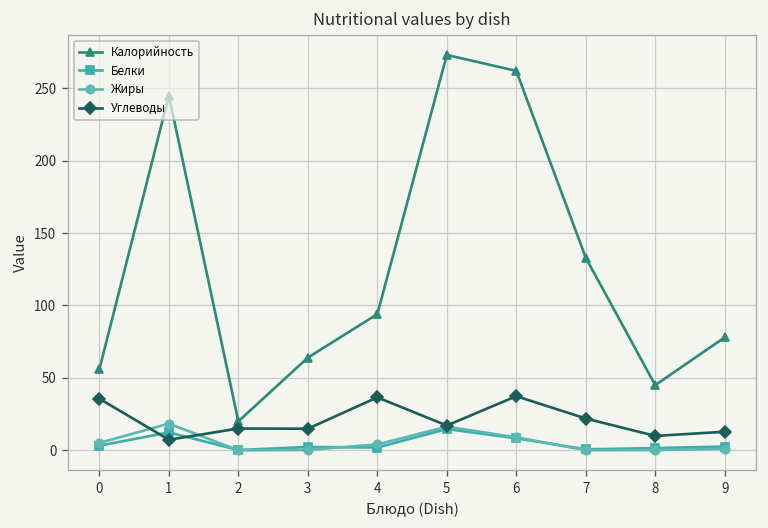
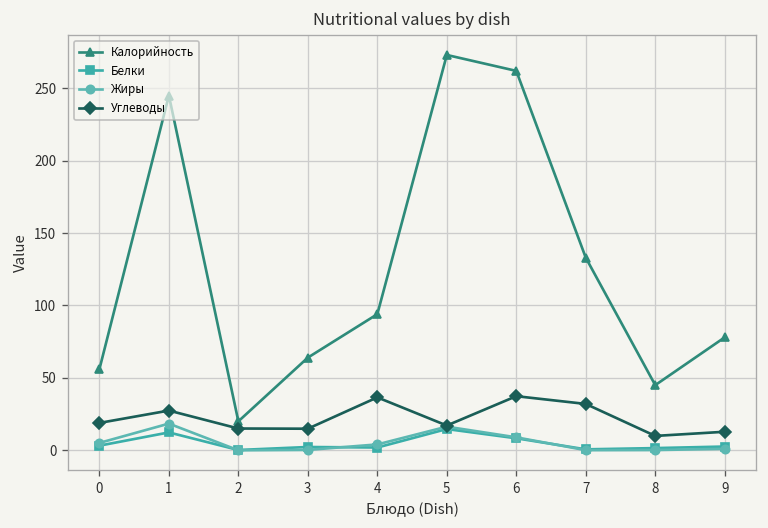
  {
    "Калорийность": {
      "0": 56,
      "2": 20,
      "3": 64,
      "4": 94,
      "5": 273,
      "6": 262,
      "7": 133,
      "8": 45,
      "9": 78
    },
    "Углеводы": {
-     "0": 36,
-     "1": 7,
+     "0": 19,
+     "1": 27,
      "2": 15,
      "3": 15,
      "4": 37,
      "6": 37,
-     "7": 22,
+     "7": 32,
      "8": 10,
      "9": 13
    }
  }
